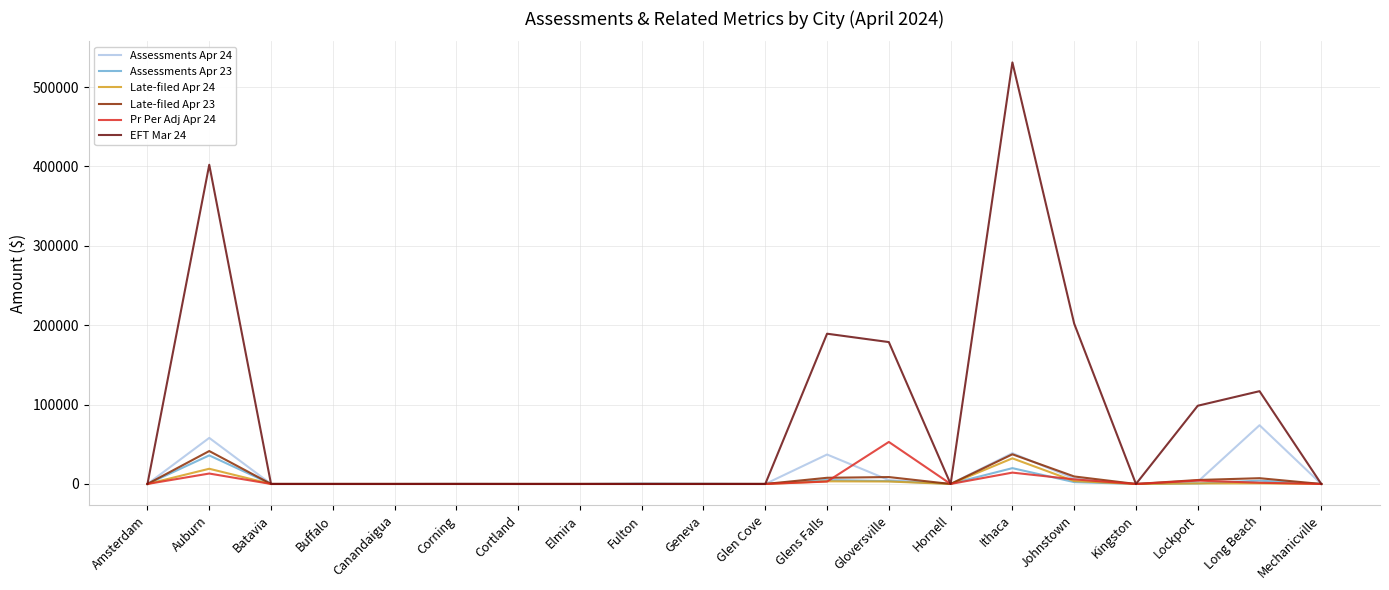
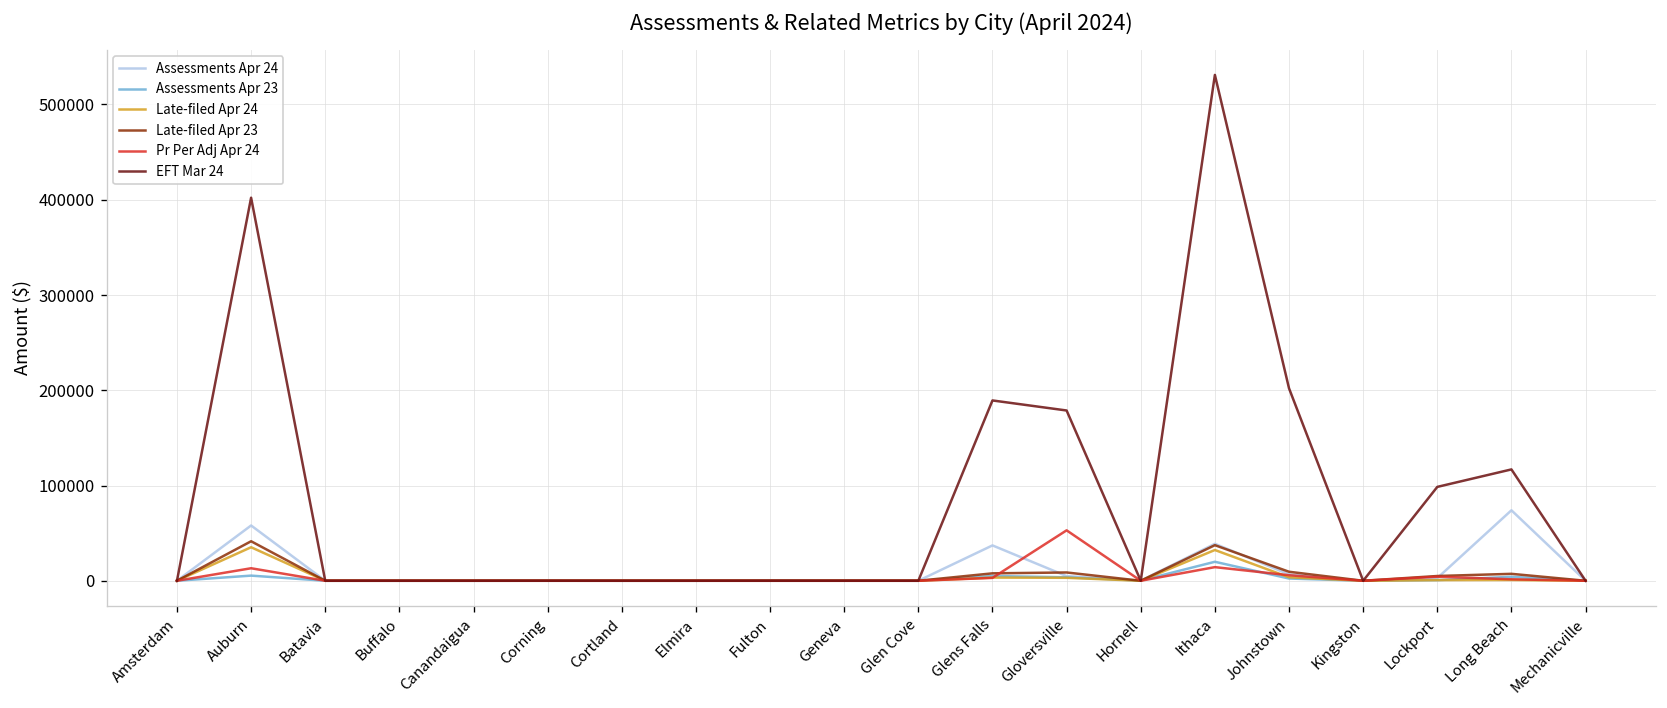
  {
    "Assessments Apr 24": {
      "Auburn": 60000,
      "Glens Falls": 40000,
      "Long Beach": 70000
    },
    "Assessments Apr 23": {
-     "Auburn": 40000,
+     "Auburn": 10000,
      "Ithaca": 20000
    },
    "Late-filed Apr 24": {
-     "Auburn": 20000,
+     "Auburn": 40000,
      "Ithaca": 30000
    },
    "Pr Per Adj Apr 24": {
      "Auburn": 10000,
      "Gloversville": 50000,
      "Ithaca": 10000
    }
  }
